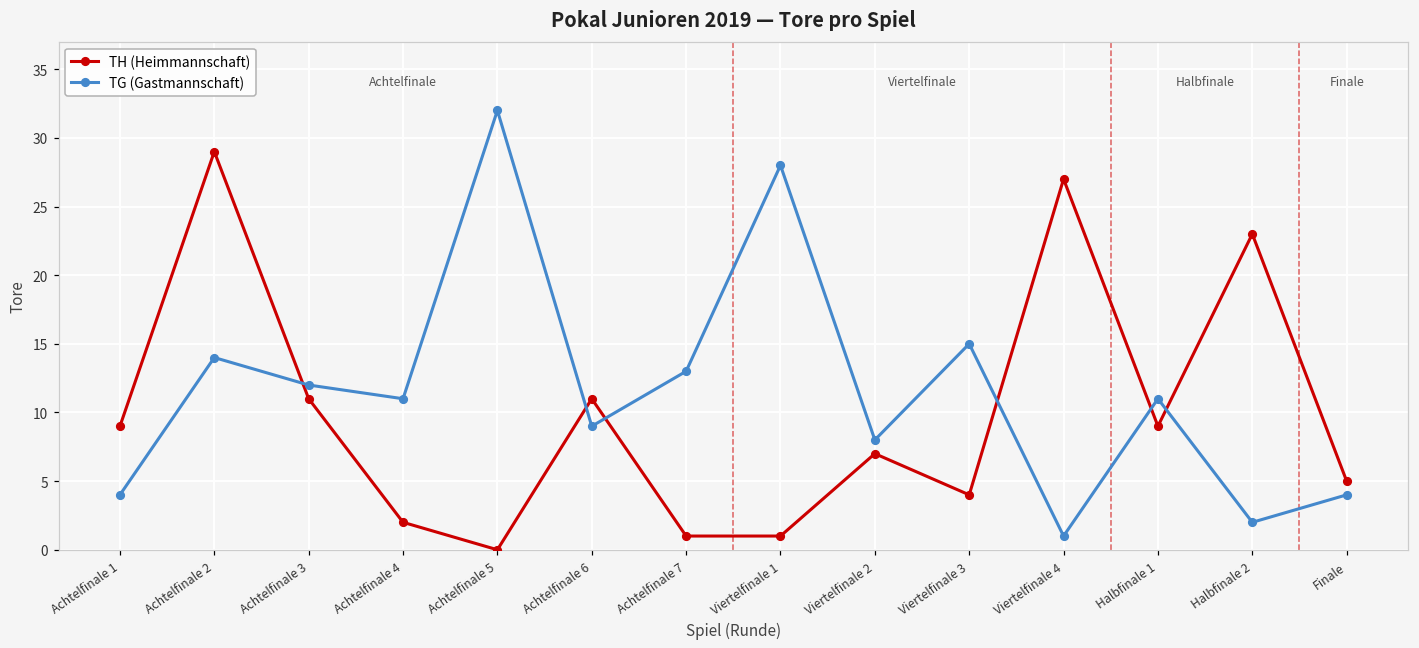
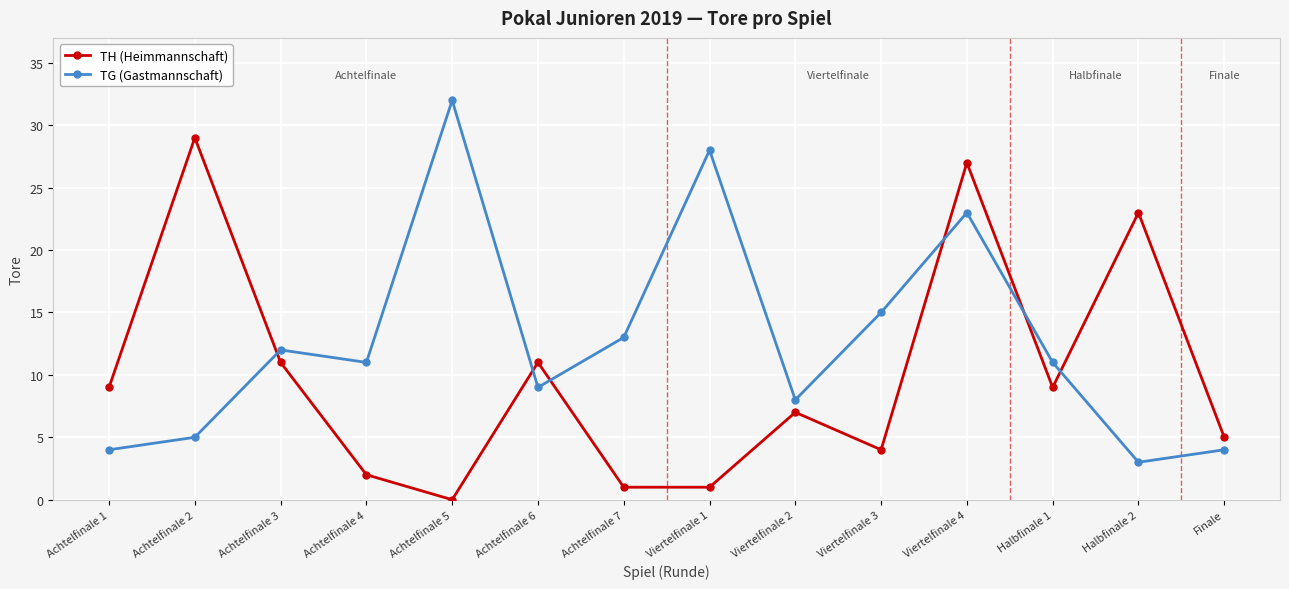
  {
    "TH (Heimmannschaft)": {
      "Achtelfinale 1": 9,
      "Achtelfinale 2": 29,
      "Achtelfinale 3": 11,
      "Achtelfinale 4": 2,
      "Achtelfinale 5": 0,
      "Achtelfinale 6": 11,
      "Achtelfinale 7": 1,
      "Viertelfinale 1": 1,
      "Viertelfinale 2": 7,
      "Viertelfinale 3": 4,
      "Viertelfinale 4": 27,
      "Halbfinale 1": 9,
      "Halbfinale 2": 23,
      "Finale": 5
    },
    "TG (Gastmannschaft)": {
      "Achtelfinale 1": 4,
-     "Achtelfinale 2": 14,
+     "Achtelfinale 2": 5,
      "Achtelfinale 3": 12,
      "Achtelfinale 4": 11,
      "Achtelfinale 5": 32,
      "Achtelfinale 6": 9,
      "Achtelfinale 7": 13,
      "Viertelfinale 1": 28,
      "Viertelfinale 2": 8,
      "Viertelfinale 3": 15,
-     "Viertelfinale 4": 1,
+     "Viertelfinale 4": 23,
      "Halbfinale 1": 11,
-     "Halbfinale 2": 2,
+     "Halbfinale 2": 3,
      "Finale": 4
    }
  }
